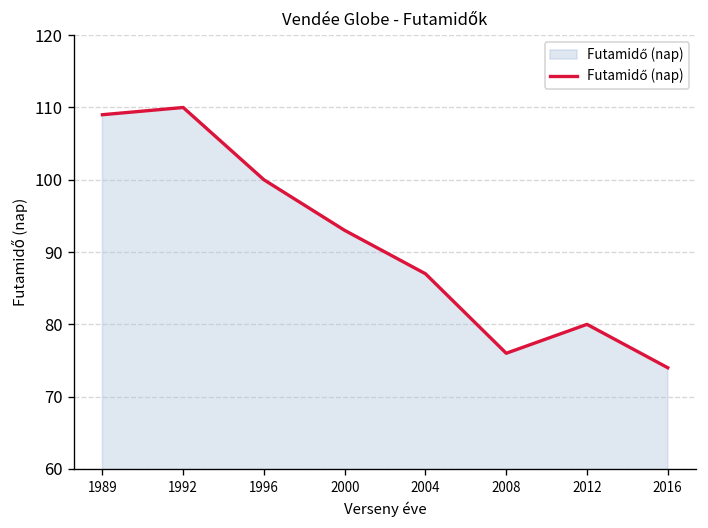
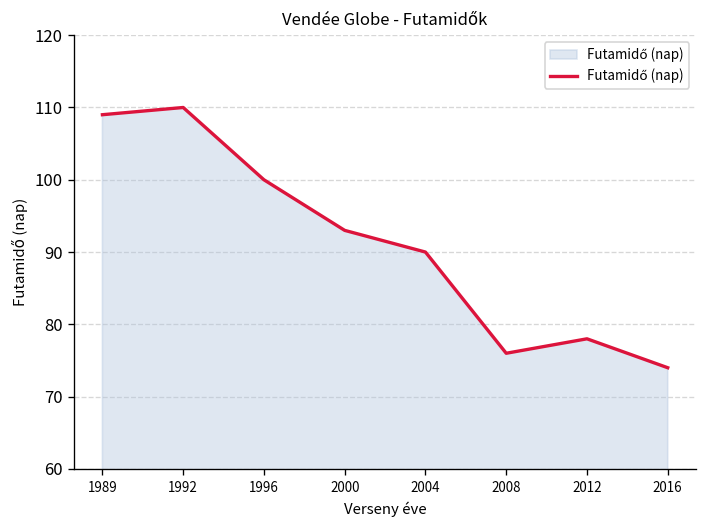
  {
    "1989": 109,
    "1992": 110,
    "1996": 100,
    "2000": 93,
-   "2004": 87,
+   "2004": 90,
    "2008": 76,
-   "2012": 80,
+   "2012": 78,
    "2016": 74
  }
